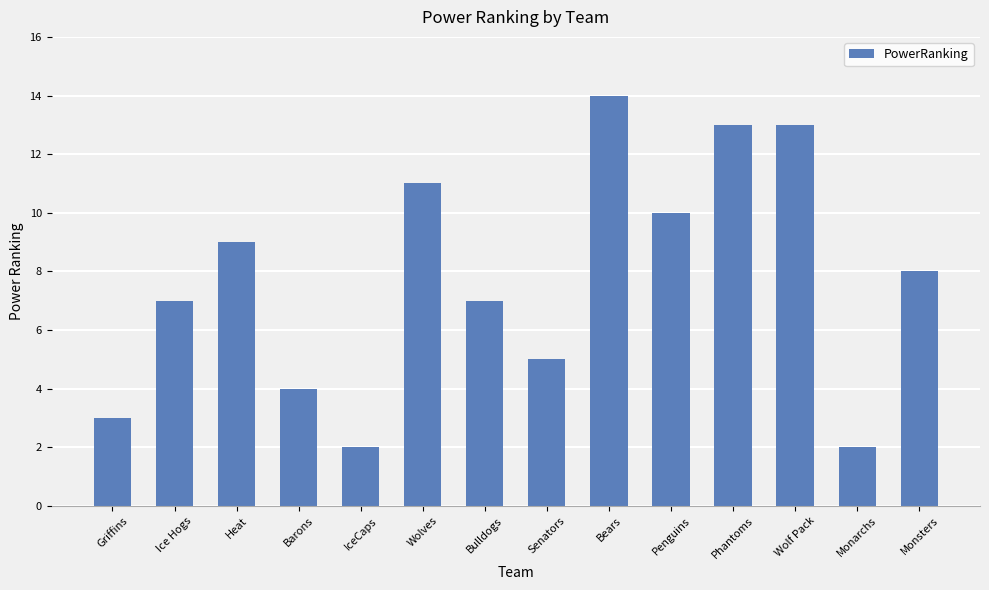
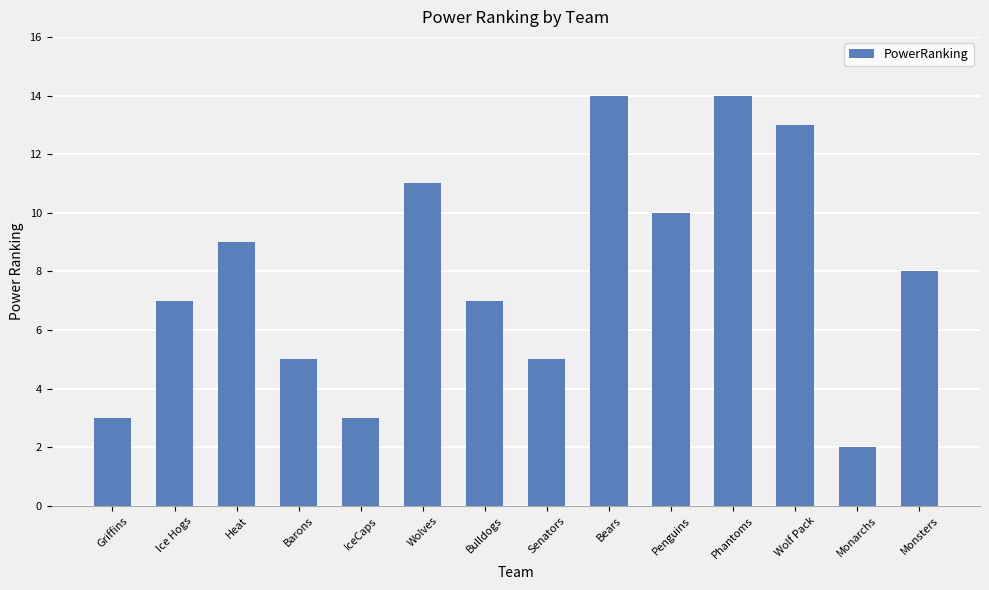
  {
    "Griffins": 3,
    "Ice Hogs": 7,
    "Heat": 9,
-   "Barons": 4,
-   "IceCaps": 2,
+   "Barons": 5,
+   "IceCaps": 3,
    "Wolves": 11,
    "Bulldogs": 7,
    "Senators": 5,
    "Bears": 14,
    "Penguins": 10,
-   "Phantoms": 13,
+   "Phantoms": 14,
    "Wolf Pack": 13,
    "Monarchs": 2,
    "Monsters": 8
  }
